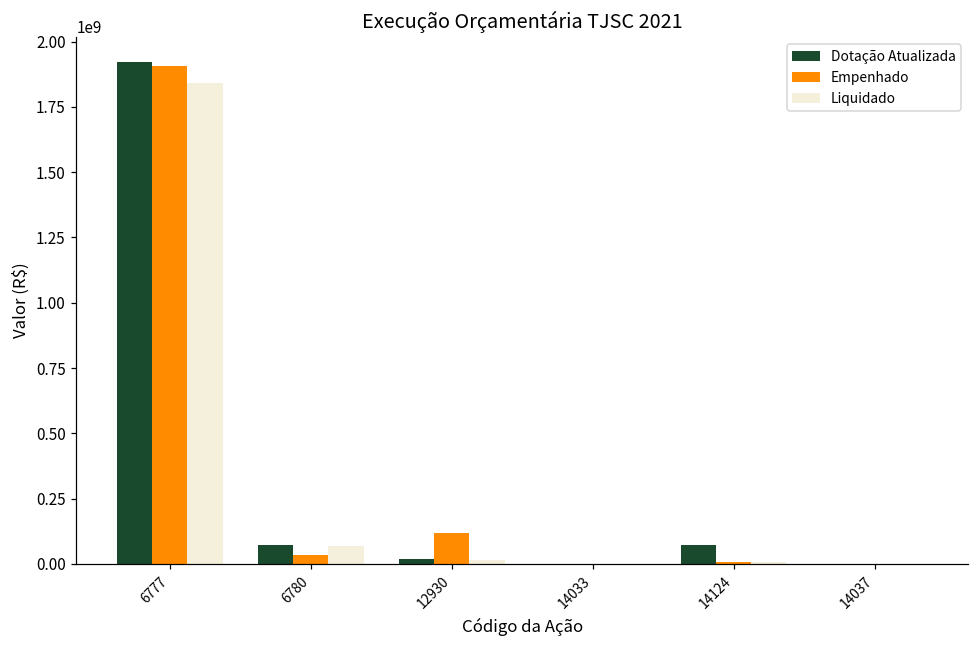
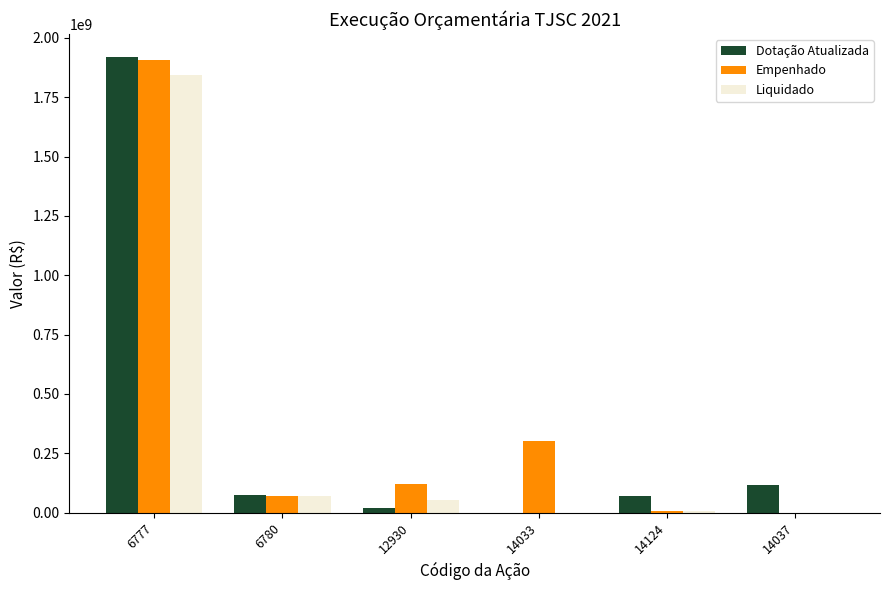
  {
    "Dotação Atualizada": {
      "6777": 1920000000,
      "6780": 70000000,
      "12930": 20000000,
      "14124": 70000000,
-     "14037": 0
+     "14037": 120000000
    },
    "Empenhado": {
      "6777": 1910000000,
-     "6780": 40000000,
+     "6780": 70000000,
      "12930": 120000000,
-     "14033": 0
+     "14033": 300000000
    },
    "Liquidado": {
      "6777": 1840000000,
      "6780": 70000000,
-     "12930": 20000000
+     "12930": 60000000
    }
  }
